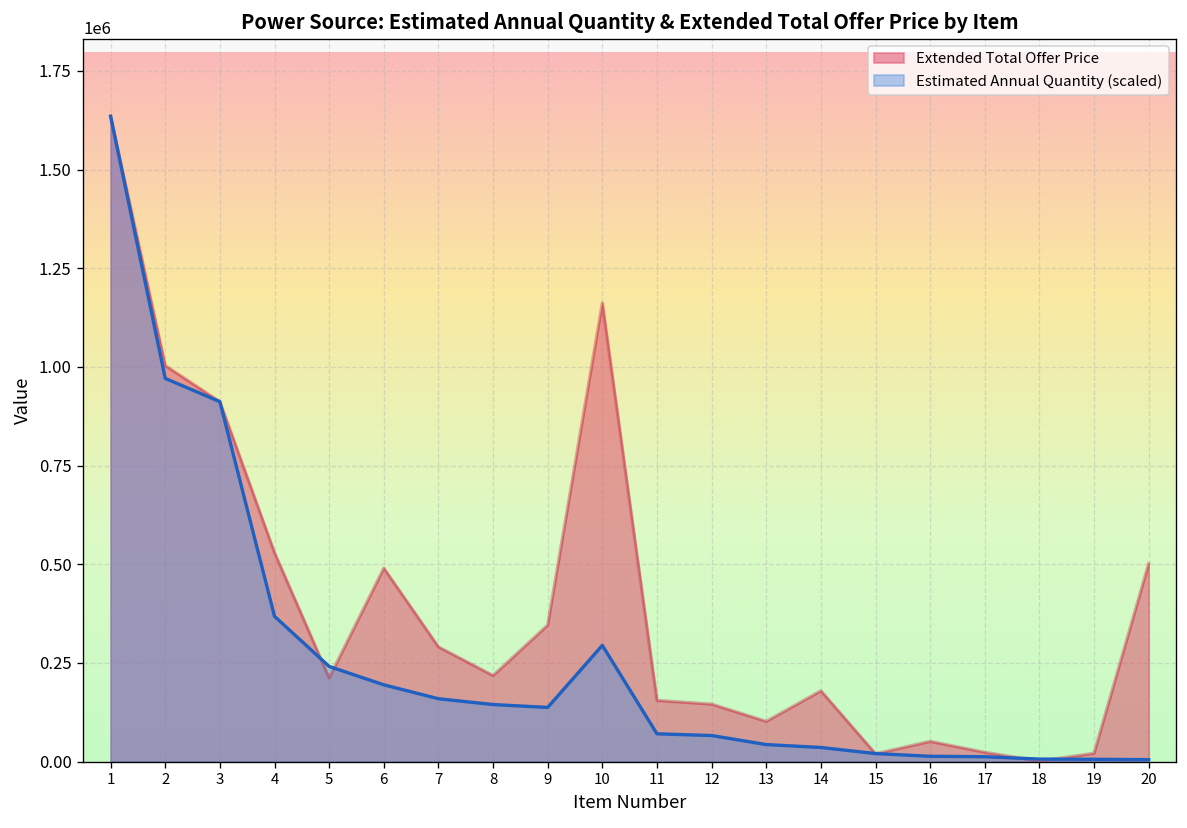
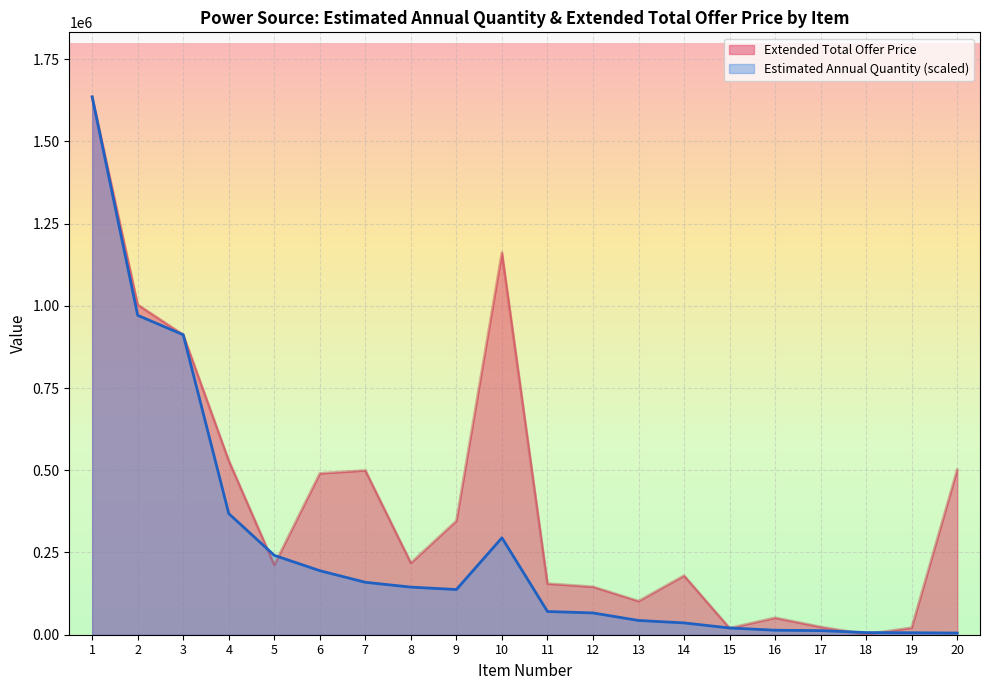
  {
    "Extended Total Offer Price": {
      "2": 1000000,
      "4": 530000,
      "5": 210000,
      "6": 490000,
-     "7": 290000,
+     "7": 500000,
      "8": 220000,
      "9": 350000,
      "10": 1160000,
      "11": 160000,
      "12": 150000,
      "13": 100000,
      "14": 180000,
      "16": 50000,
      "17": 20000,
      "19": 20000,
      "20": 500000
    },
    "Estimated Annual Quantity (scaled)": {
      "2": 970000,
      "4": 370000,
      "5": 240000,
      "6": 190000,
      "7": 160000,
      "8": 140000,
      "9": 140000,
      "10": 290000,
      "11": 70000,
      "12": 70000,
      "13": 40000,
      "14": 40000,
      "16": 10000,
      "17": 10000,
      "19": 10000,
      "20": 10000
    }
  }
